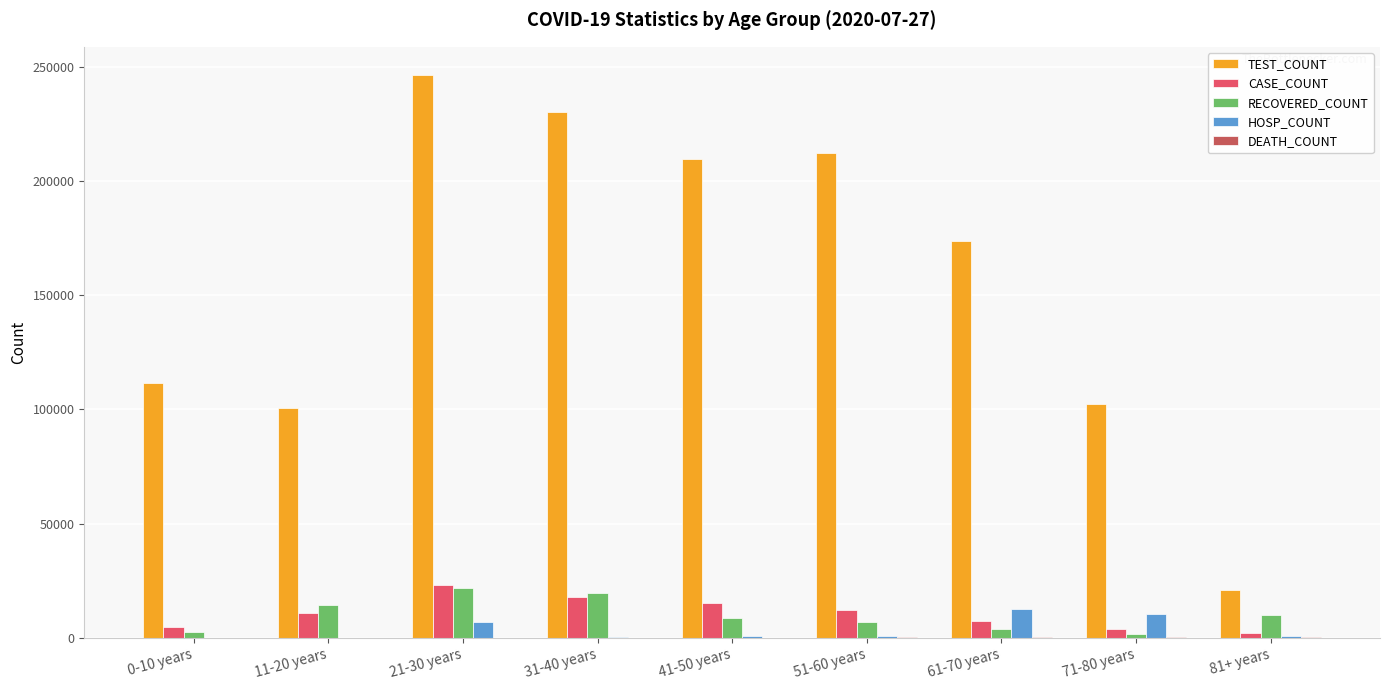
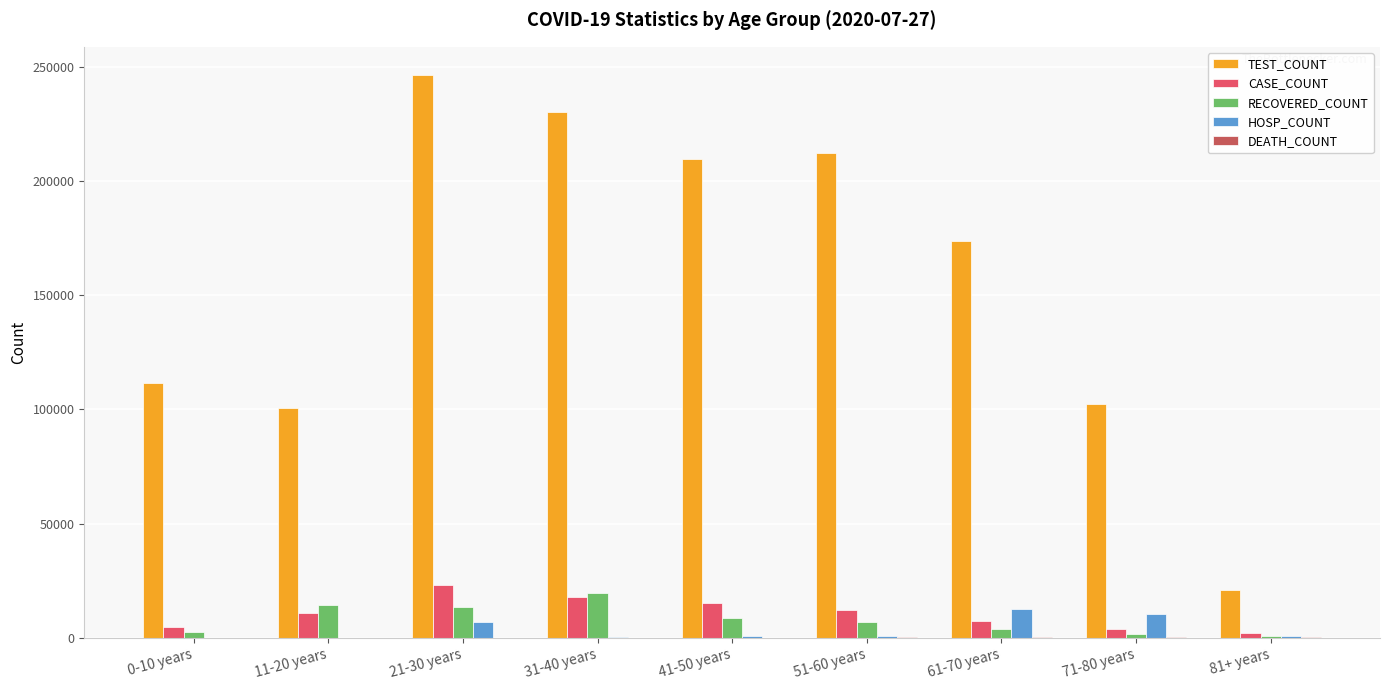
  {
    "TEST_COUNT": {
      "0-10 years": 111000,
      "11-20 years": 100000,
      "21-30 years": 246000,
      "31-40 years": 230000,
      "41-50 years": 210000,
      "51-60 years": 212000,
      "61-70 years": 173000,
      "71-80 years": 102000,
      "81+ years": 21000
    },
    "RECOVERED_COUNT": {
      "0-10 years": 3000,
      "11-20 years": 14000,
-     "21-30 years": 22000,
+     "21-30 years": 13000,
      "31-40 years": 20000,
      "41-50 years": 9000,
      "51-60 years": 7000,
      "61-70 years": 4000,
      "71-80 years": 2000,
-     "81+ years": 10000
+     "81+ years": 1000
    },
    "HOSP_COUNT": {
      "21-30 years": 7000,
      "61-70 years": 13000,
      "71-80 years": 10000
    }
  }
